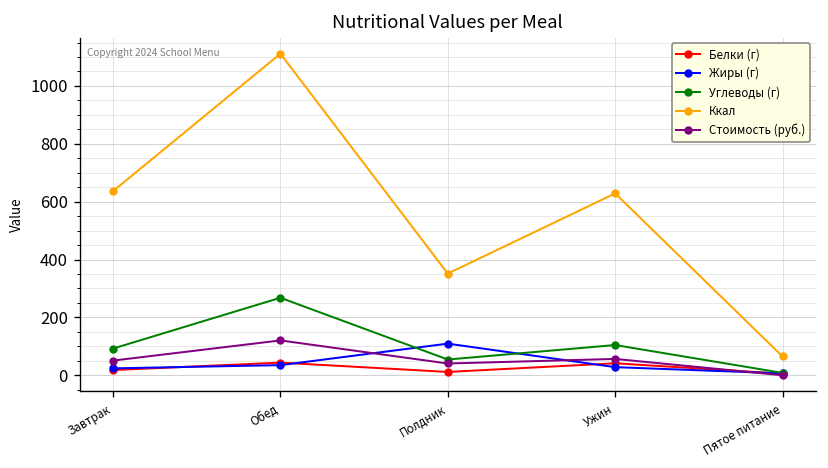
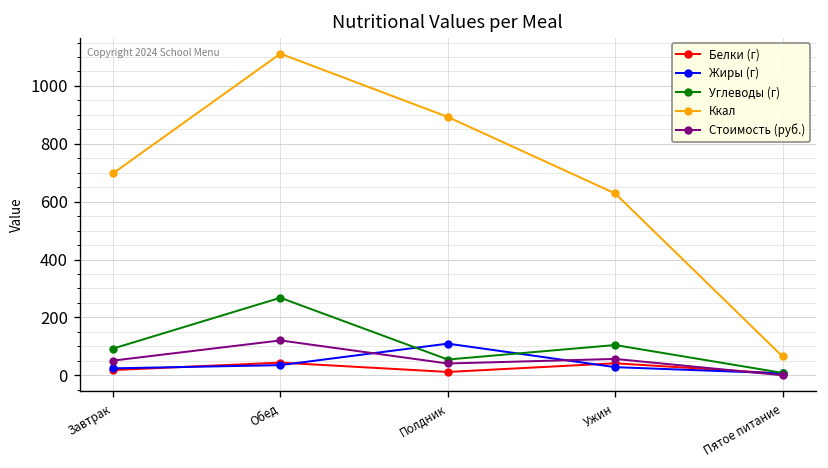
  {
    "Белки (г)": {
      "Полдник": 10,
      "Ужин": 40
    },
    "Жиры (г)": {
      "Полдник": 110,
      "Ужин": 30
    },
    "Углеводы (г)": {
      "Завтрак": 90,
      "Обед": 270,
      "Полдник": 50,
      "Ужин": 100
    },
    "Ккал": {
-     "Завтрак": 640,
+     "Завтрак": 700,
      "Обед": 1110,
-     "Полдник": 350,
+     "Полдник": 890,
      "Ужин": 630,
      "Пятое питание": 70
    },
    "Стоимость (руб.)": {
      "Завтрак": 50,
      "Обед": 120,
      "Полдник": 40,
      "Ужин": 60
    }
  }
